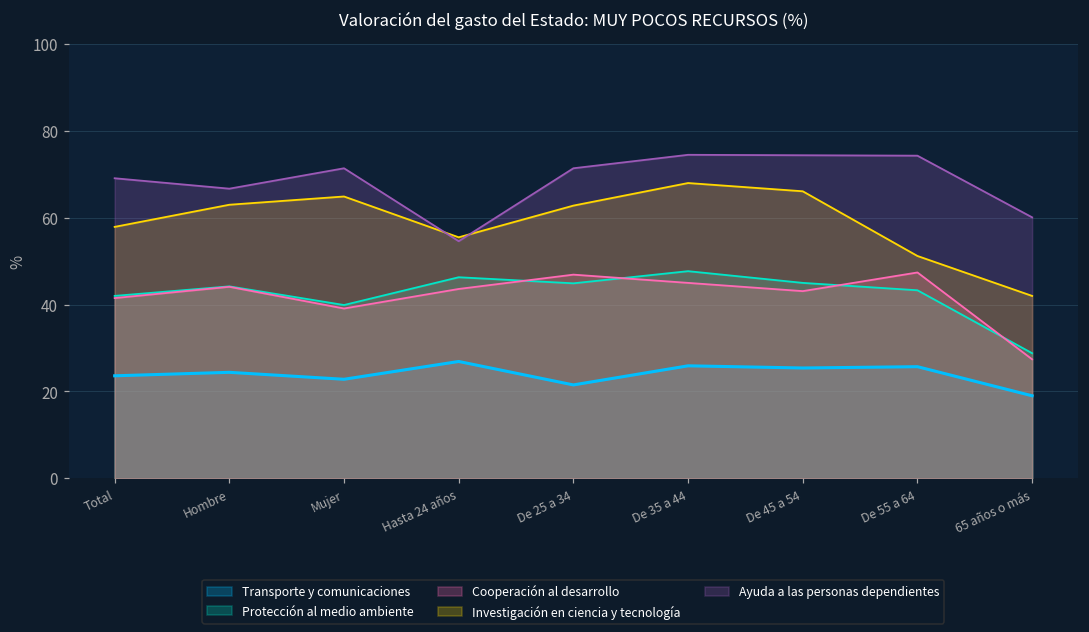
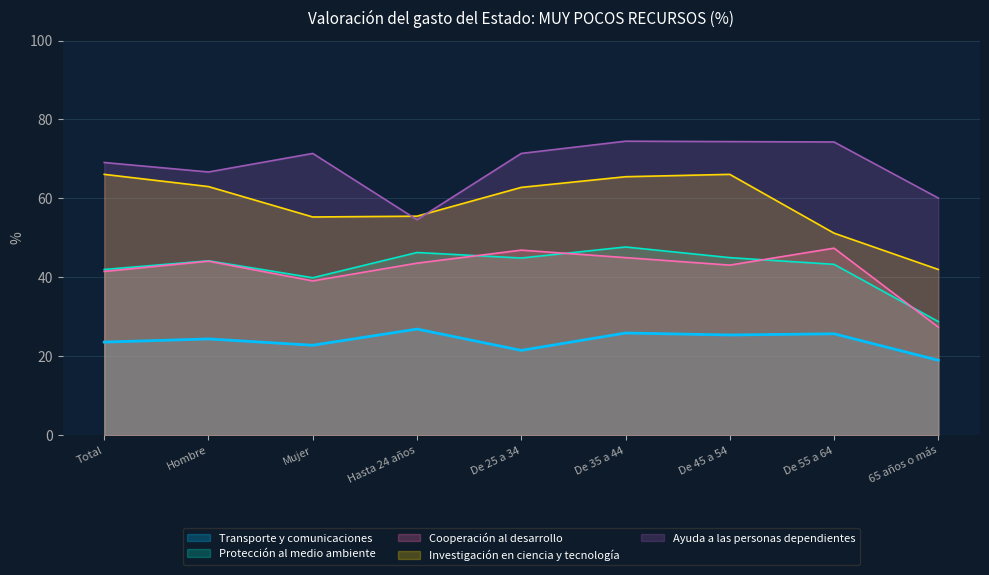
  {
    "Investigación en ciencia y tecnología": {
-     "Total": 58,
+     "Total": 66,
      "Hombre": 63,
-     "Mujer": 65,
+     "Mujer": 55,
      "Hasta 24 años": 56,
      "De 25 a 34": 63,
-     "De 35 a 44": 68,
+     "De 35 a 44": 66,
      "De 45 a 54": 66,
      "De 55 a 64": 51,
      "65 años o más": 42
    }
  }
